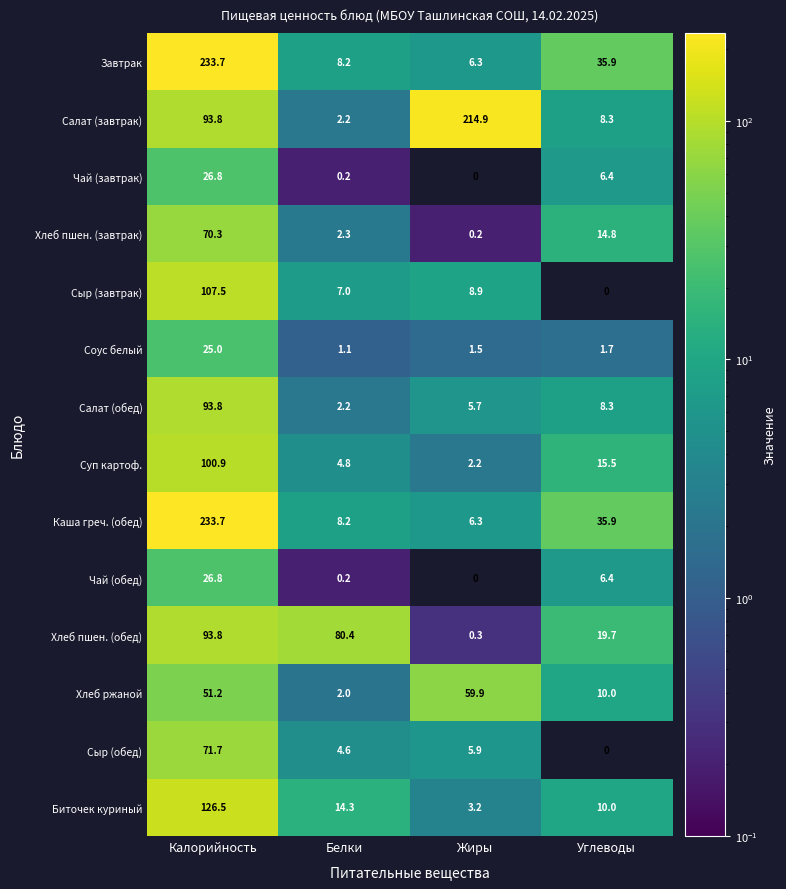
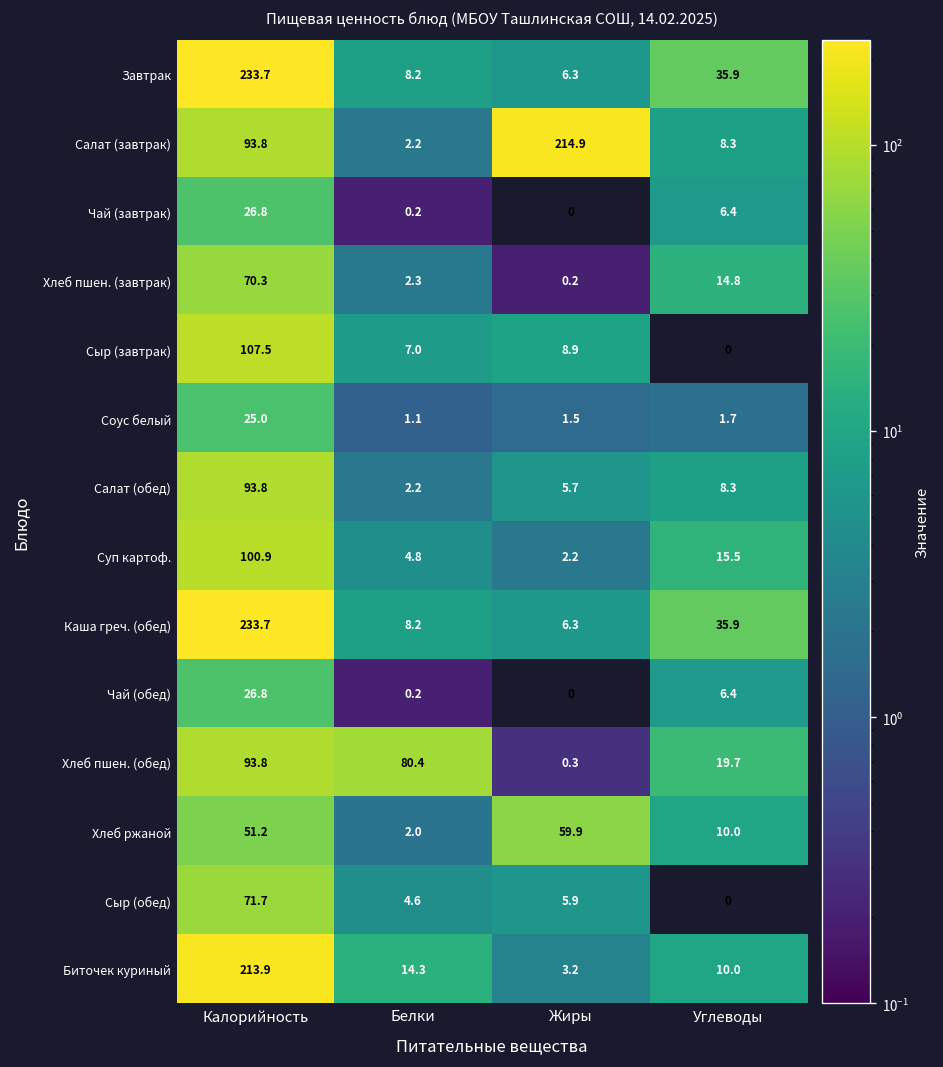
  {
    "Завтрак": {
      "Калорийность": 233.7,
      "Белки": 8.2,
      "Жиры": 6.3,
      "Углеводы": 35.9
    },
    "Салат (завтрак)": {
      "Калорийность": 93.8,
      "Белки": 2.2,
      "Жиры": 214.9,
      "Углеводы": 8.3
    },
    "Чай (завтрак)": {
      "Калорийность": 26.8,
      "Белки": 0.2,
      "Углеводы": 6.4
    },
    "Хлеб пшен. (завтрак)": {
      "Калорийность": 70.3,
      "Белки": 2.3,
      "Жиры": 0.2,
      "Углеводы": 14.8
    },
    "Сыр (завтрак)": {
      "Калорийность": 107.5,
      "Белки": 7.0,
      "Жиры": 8.9
    },
    "Соус белый": {
      "Калорийность": 25.0,
      "Белки": 1.1,
      "Жиры": 1.5,
      "Углеводы": 1.7
    },
    "Салат (обед)": {
      "Калорийность": 93.8,
      "Белки": 2.2,
      "Жиры": 5.7,
      "Углеводы": 8.3
    },
    "Суп картоф.": {
      "Калорийность": 100.9,
      "Белки": 4.8,
      "Жиры": 2.2,
      "Углеводы": 15.5
    },
    "Каша греч. (обед)": {
      "Калорийность": 233.7,
      "Белки": 8.2,
      "Жиры": 6.3,
      "Углеводы": 35.9
    },
    "Чай (обед)": {
      "Калорийность": 26.8,
      "Белки": 0.2,
      "Углеводы": 6.4
    },
    "Хлеб пшен. (обед)": {
      "Калорийность": 93.8,
      "Белки": 80.4,
      "Жиры": 0.3,
      "Углеводы": 19.7
    },
    "Хлеб ржаной": {
      "Калорийность": 51.2,
      "Белки": 2.0,
      "Жиры": 59.9,
      "Углеводы": 10.0
    },
    "Сыр (обед)": {
      "Калорийность": 71.7,
      "Белки": 4.6,
      "Жиры": 5.9
    },
    "Биточек куриный": {
-     "Калорийность": 126.5,
+     "Калорийность": 213.9,
      "Белки": 14.3,
      "Жиры": 3.2,
      "Углеводы": 10.0
    }
  }
